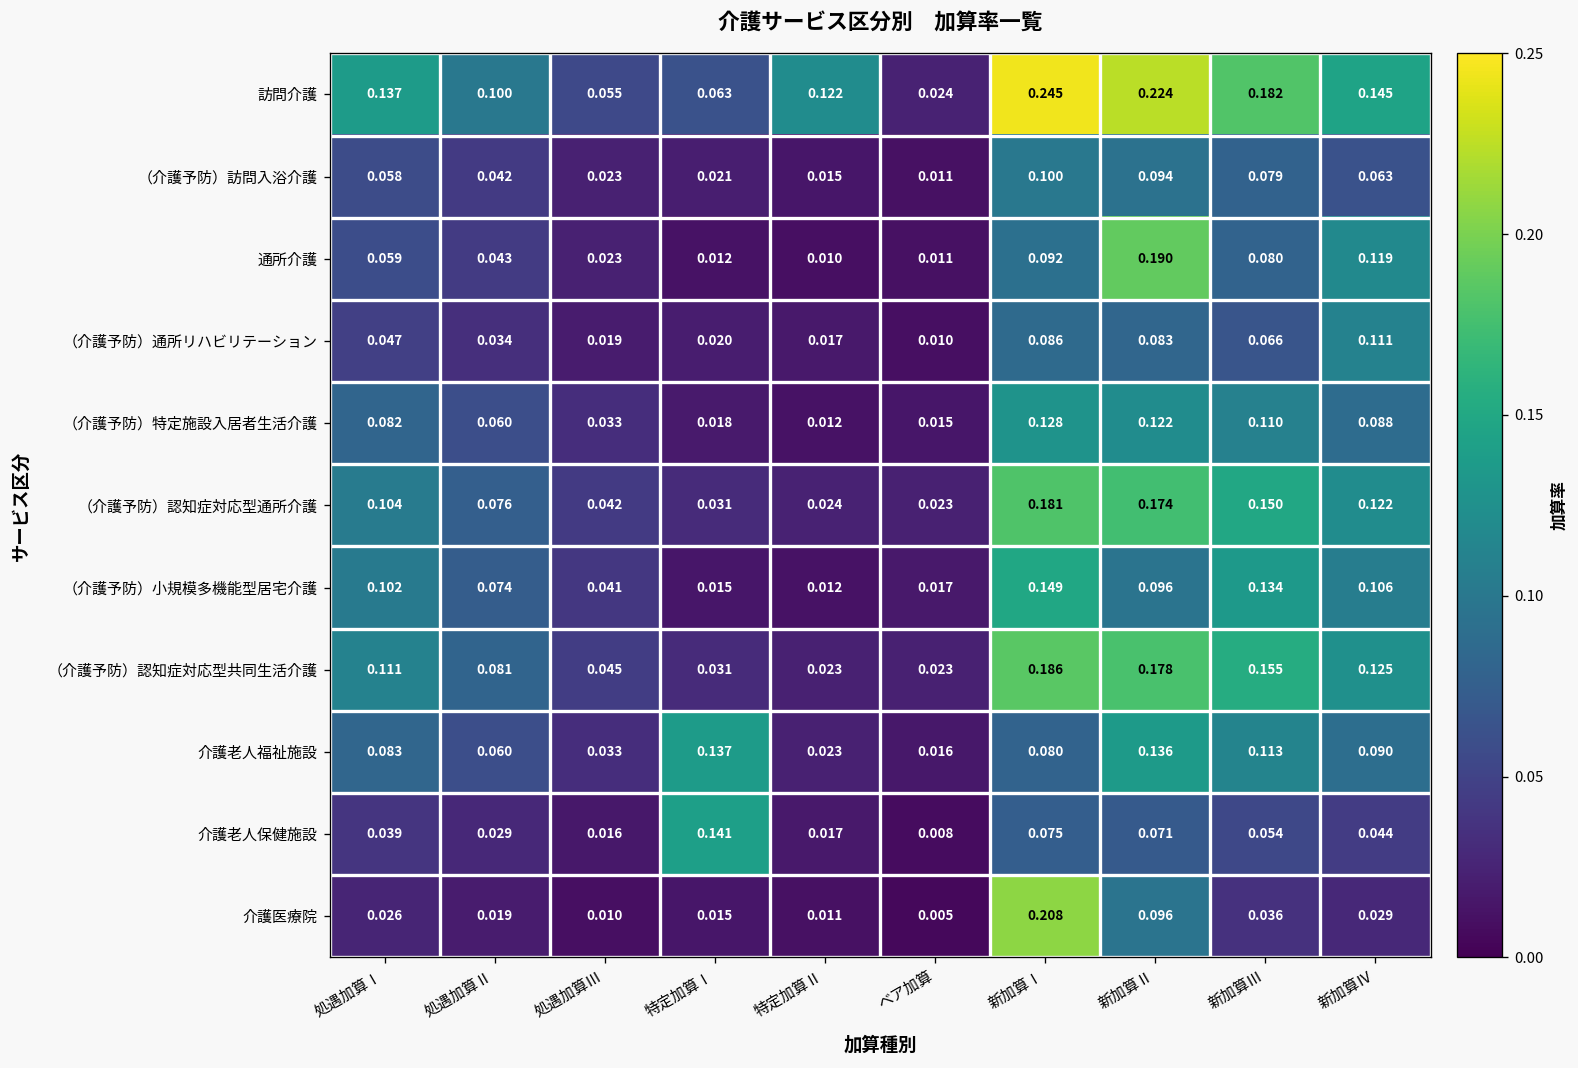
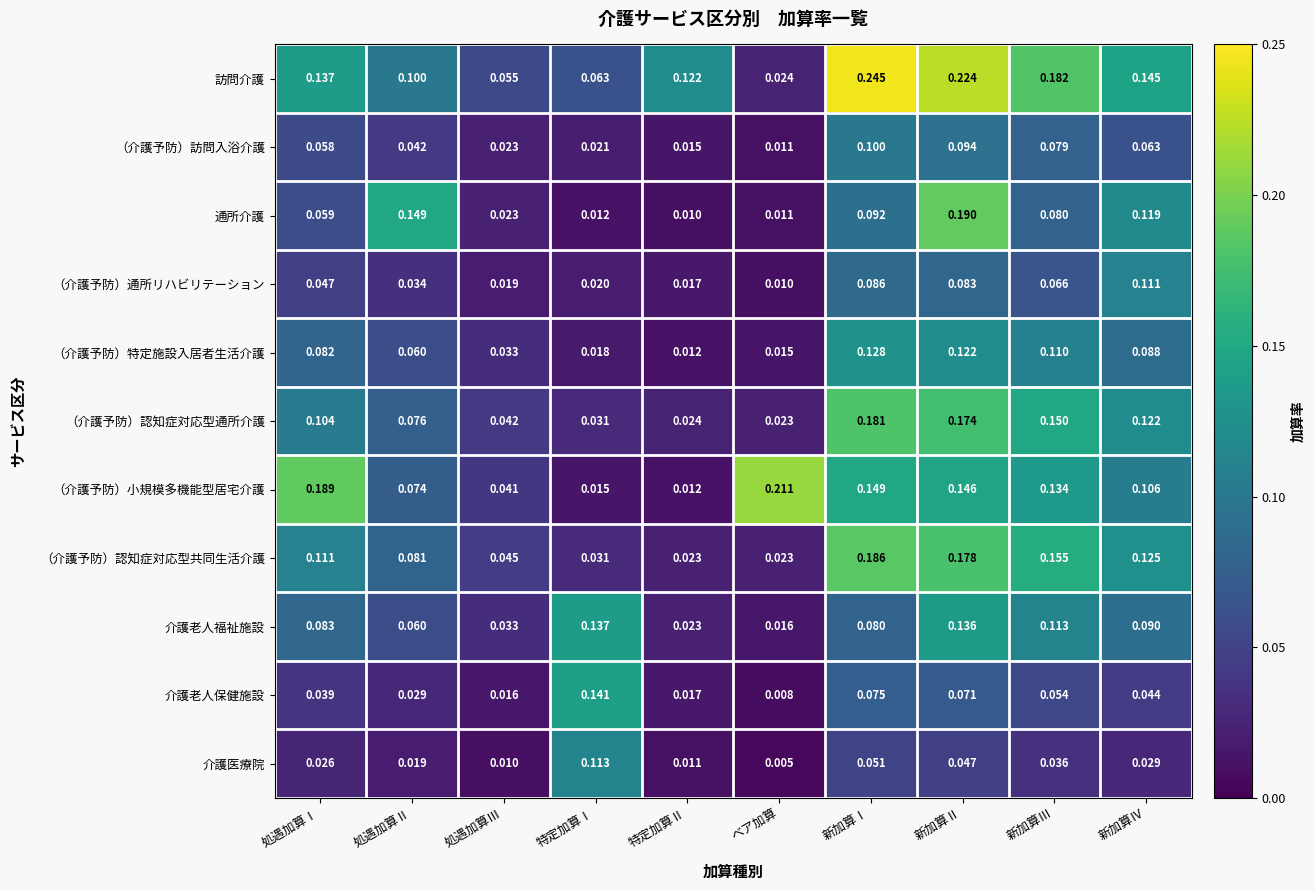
  {
    "訪問介護": {
      "処遇加算Ⅰ": 0.137,
      "処遇加算Ⅱ": 0.100,
      "処遇加算Ⅲ": 0.055,
      "特定加算Ⅰ": 0.063,
      "特定加算Ⅱ": 0.122,
      "ベア加算": 0.024,
      "新加算Ⅰ": 0.245,
      "新加算Ⅱ": 0.224,
      "新加算Ⅲ": 0.182,
      "新加算Ⅳ": 0.145
    },
    "（介護予防）訪問入浴介護": {
      "処遇加算Ⅰ": 0.058,
      "処遇加算Ⅱ": 0.042,
      "処遇加算Ⅲ": 0.023,
      "特定加算Ⅰ": 0.021,
      "特定加算Ⅱ": 0.015,
      "ベア加算": 0.011,
      "新加算Ⅰ": 0.100,
      "新加算Ⅱ": 0.094,
      "新加算Ⅲ": 0.079,
      "新加算Ⅳ": 0.063
    },
    "通所介護": {
      "処遇加算Ⅰ": 0.059,
-     "処遇加算Ⅱ": 0.043,
+     "処遇加算Ⅱ": 0.149,
      "処遇加算Ⅲ": 0.023,
      "特定加算Ⅰ": 0.012,
      "特定加算Ⅱ": 0.010,
      "ベア加算": 0.011,
      "新加算Ⅰ": 0.092,
      "新加算Ⅱ": 0.190,
      "新加算Ⅲ": 0.080,
      "新加算Ⅳ": 0.119
    },
    "（介護予防）通所リハビリテーション": {
      "処遇加算Ⅰ": 0.047,
      "処遇加算Ⅱ": 0.034,
      "処遇加算Ⅲ": 0.019,
      "特定加算Ⅰ": 0.020,
      "特定加算Ⅱ": 0.017,
      "ベア加算": 0.010,
      "新加算Ⅰ": 0.086,
      "新加算Ⅱ": 0.083,
      "新加算Ⅲ": 0.066,
      "新加算Ⅳ": 0.111
    },
    "（介護予防）特定施設入居者生活介護": {
      "処遇加算Ⅰ": 0.082,
      "処遇加算Ⅱ": 0.060,
      "処遇加算Ⅲ": 0.033,
      "特定加算Ⅰ": 0.018,
      "特定加算Ⅱ": 0.012,
      "ベア加算": 0.015,
      "新加算Ⅰ": 0.128,
      "新加算Ⅱ": 0.122,
      "新加算Ⅲ": 0.110,
      "新加算Ⅳ": 0.088
    },
    "（介護予防）認知症対応型通所介護": {
      "処遇加算Ⅰ": 0.104,
      "処遇加算Ⅱ": 0.076,
      "処遇加算Ⅲ": 0.042,
      "特定加算Ⅰ": 0.031,
      "特定加算Ⅱ": 0.024,
      "ベア加算": 0.023,
      "新加算Ⅰ": 0.181,
      "新加算Ⅱ": 0.174,
      "新加算Ⅲ": 0.150,
      "新加算Ⅳ": 0.122
    },
    "（介護予防）小規模多機能型居宅介護": {
-     "処遇加算Ⅰ": 0.102,
+     "処遇加算Ⅰ": 0.189,
      "処遇加算Ⅱ": 0.074,
      "処遇加算Ⅲ": 0.041,
      "特定加算Ⅰ": 0.015,
      "特定加算Ⅱ": 0.012,
-     "ベア加算": 0.017,
+     "ベア加算": 0.211,
      "新加算Ⅰ": 0.149,
-     "新加算Ⅱ": 0.096,
+     "新加算Ⅱ": 0.146,
      "新加算Ⅲ": 0.134,
      "新加算Ⅳ": 0.106
    },
    "（介護予防）認知症対応型共同生活介護": {
      "処遇加算Ⅰ": 0.111,
      "処遇加算Ⅱ": 0.081,
      "処遇加算Ⅲ": 0.045,
      "特定加算Ⅰ": 0.031,
      "特定加算Ⅱ": 0.023,
      "ベア加算": 0.023,
      "新加算Ⅰ": 0.186,
      "新加算Ⅱ": 0.178,
      "新加算Ⅲ": 0.155,
      "新加算Ⅳ": 0.125
    },
    "介護老人福祉施設": {
      "処遇加算Ⅰ": 0.083,
      "処遇加算Ⅱ": 0.060,
      "処遇加算Ⅲ": 0.033,
      "特定加算Ⅰ": 0.137,
      "特定加算Ⅱ": 0.023,
      "ベア加算": 0.016,
      "新加算Ⅰ": 0.080,
      "新加算Ⅱ": 0.136,
      "新加算Ⅲ": 0.113,
      "新加算Ⅳ": 0.090
    },
    "介護老人保健施設": {
      "処遇加算Ⅰ": 0.039,
      "処遇加算Ⅱ": 0.029,
      "処遇加算Ⅲ": 0.016,
      "特定加算Ⅰ": 0.141,
      "特定加算Ⅱ": 0.017,
      "ベア加算": 0.008,
      "新加算Ⅰ": 0.075,
      "新加算Ⅱ": 0.071,
      "新加算Ⅲ": 0.054,
      "新加算Ⅳ": 0.044
    },
    "介護医療院": {
      "処遇加算Ⅰ": 0.026,
      "処遇加算Ⅱ": 0.019,
      "処遇加算Ⅲ": 0.010,
-     "特定加算Ⅰ": 0.015,
+     "特定加算Ⅰ": 0.113,
      "特定加算Ⅱ": 0.011,
      "ベア加算": 0.005,
-     "新加算Ⅰ": 0.208,
-     "新加算Ⅱ": 0.096,
+     "新加算Ⅰ": 0.051,
+     "新加算Ⅱ": 0.047,
      "新加算Ⅲ": 0.036,
      "新加算Ⅳ": 0.029
    }
  }
